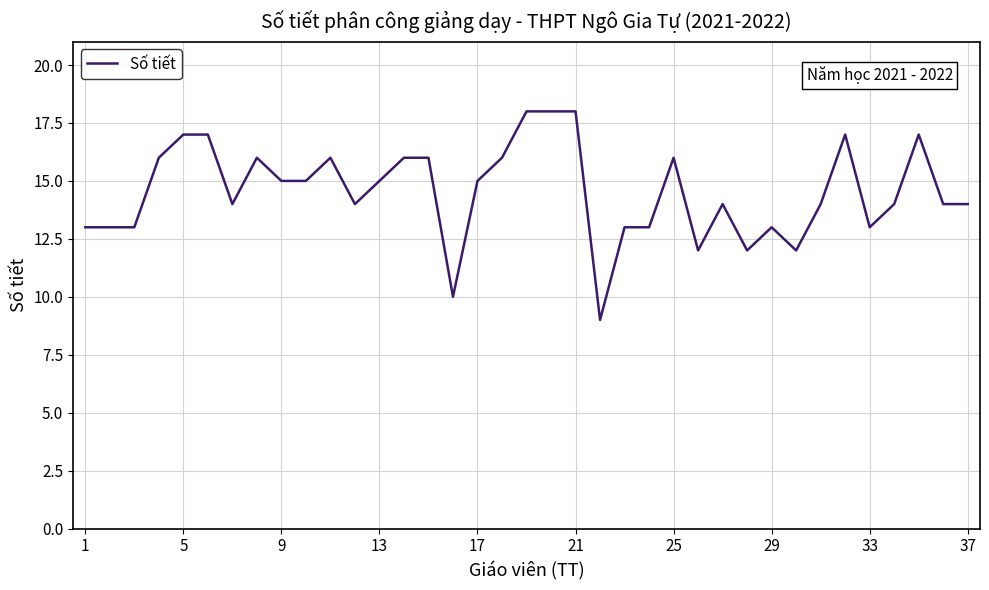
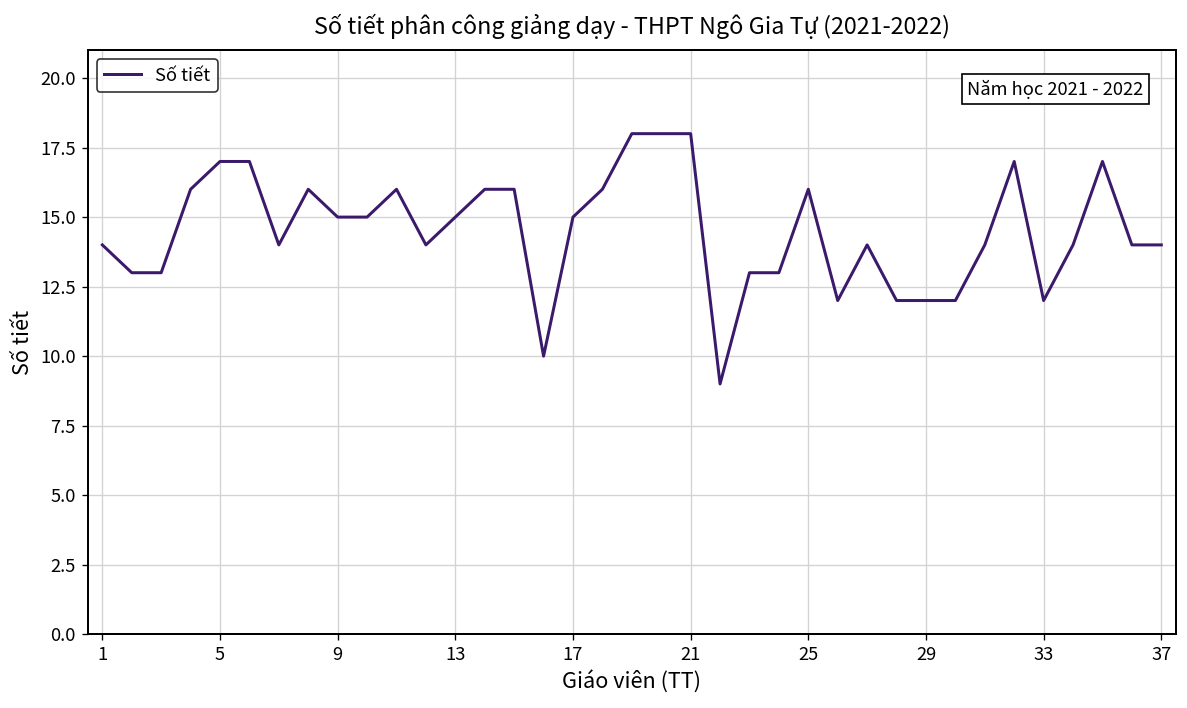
  {
-   "1": 13,
+   "1": 14,
    "5": 17,
    "9": 15,
    "13": 15,
    "17": 15,
    "21": 18,
    "25": 16,
-   "29": 13,
-   "33": 13,
+   "29": 12,
+   "33": 12,
    "37": 14
  }
